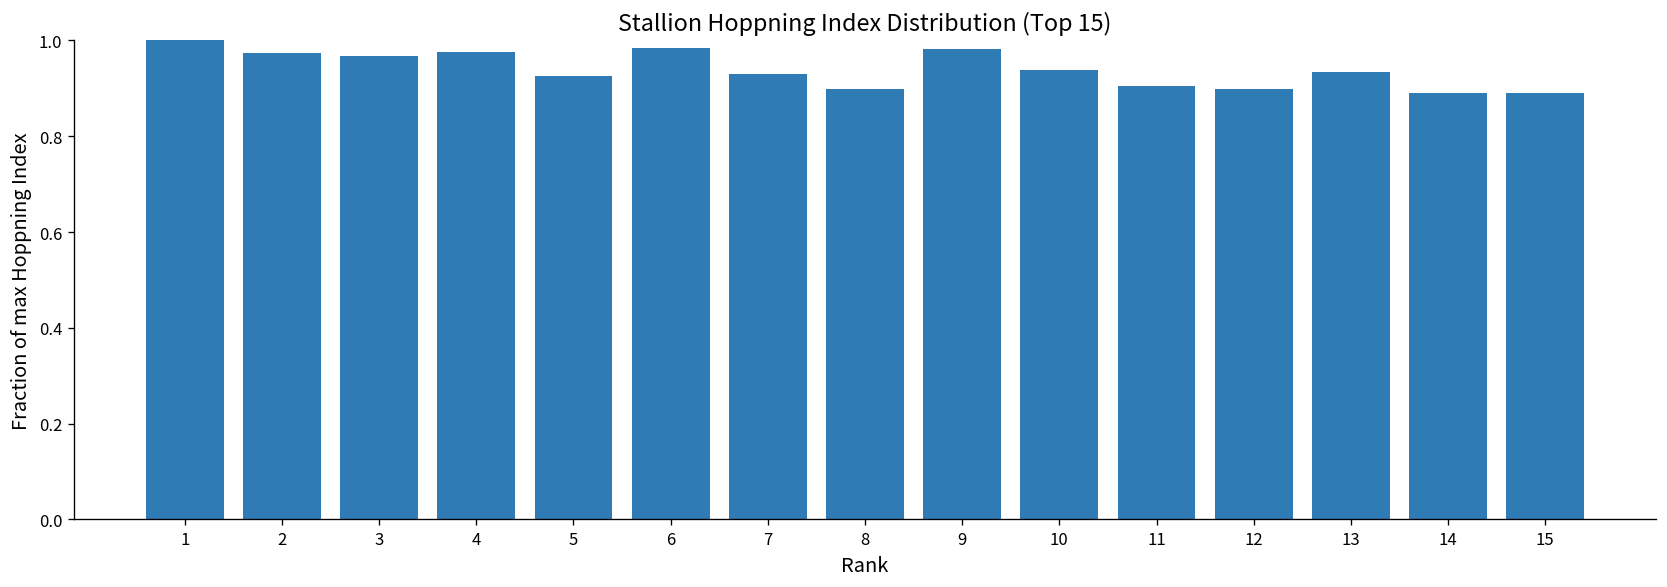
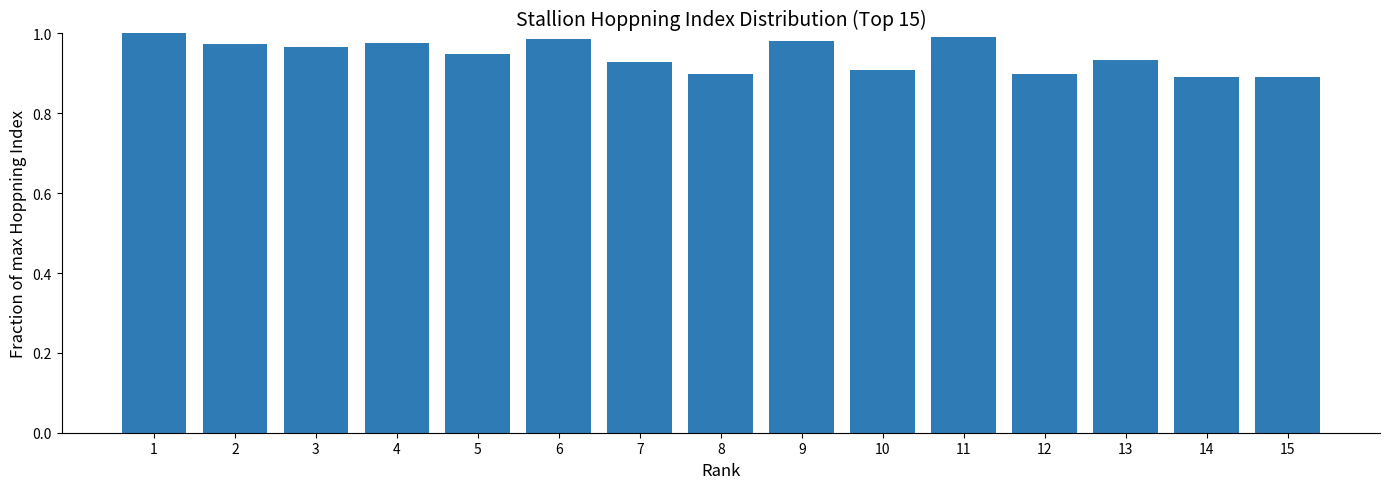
  {
    "1": 1.00,
    "2": 0.97,
    "3": 0.97,
    "4": 0.98,
-   "5": 0.93,
+   "5": 0.95,
    "6": 0.99,
    "7": 0.93,
    "8": 0.90,
    "9": 0.98,
-   "10": 0.94,
-   "11": 0.90,
+   "10": 0.91,
+   "11": 0.99,
    "12": 0.90,
    "13": 0.93,
    "14": 0.89,
    "15": 0.89
  }
